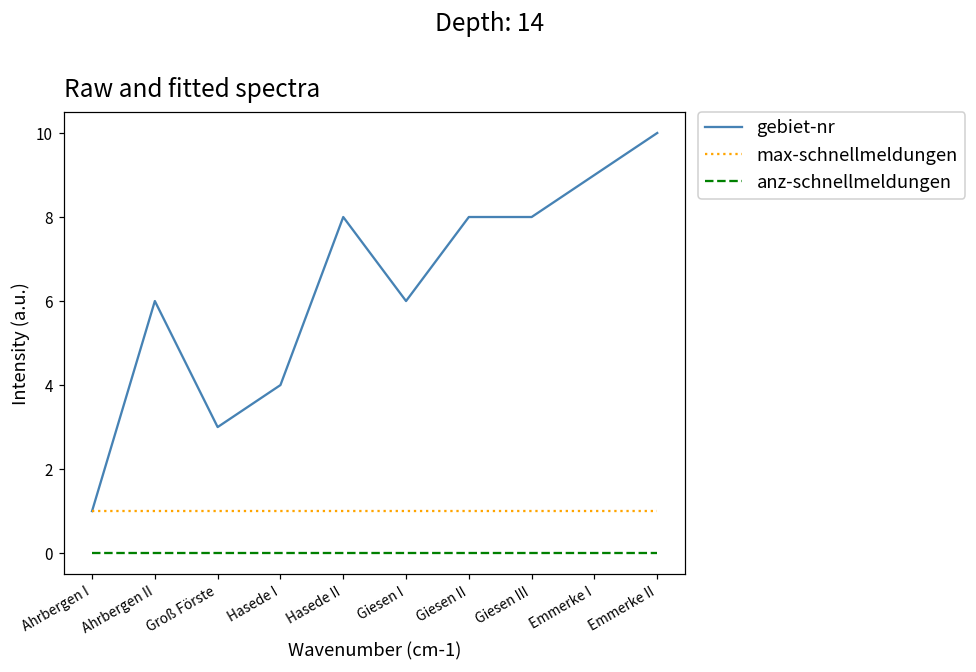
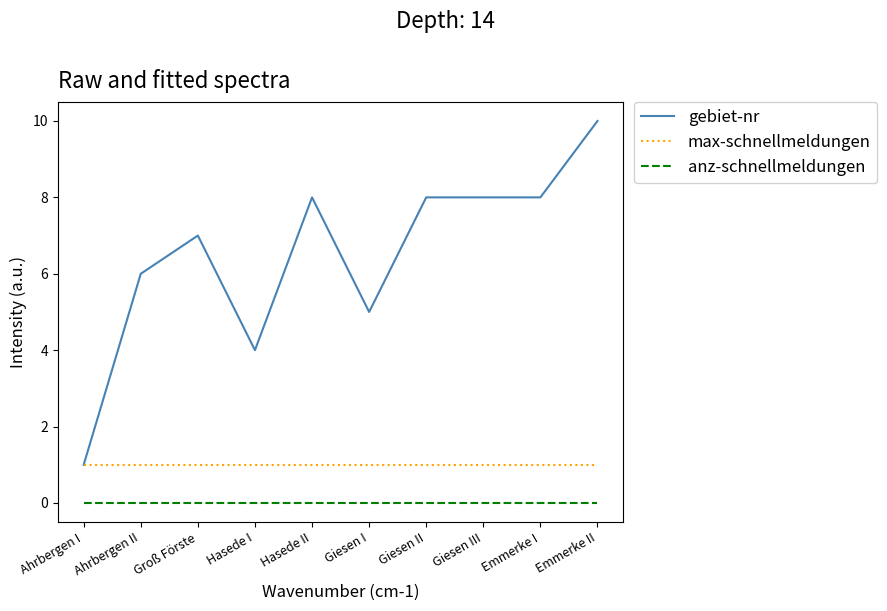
  {
    "gebiet-nr": {
      "Ahrbergen II": 6,
-     "Groß Förste": 3,
+     "Groß Förste": 7,
      "Hasede I": 4,
      "Hasede II": 8,
-     "Giesen I": 6,
+     "Giesen I": 5,
      "Giesen II": 8,
      "Giesen III": 8,
-     "Emmerke I": 9,
+     "Emmerke I": 8,
      "Emmerke II": 10
    },
    "max-schnellmeldungen": {
      "Ahrbergen II": 1,
      "Groß Förste": 1,
      "Hasede I": 1,
      "Hasede II": 1,
      "Giesen I": 1,
      "Giesen II": 1,
      "Giesen III": 1,
      "Emmerke I": 1,
      "Emmerke II": 1
    },
    "anz-schnellmeldungen": {
      "Ahrbergen I": 0,
      "Ahrbergen II": 0,
      "Groß Förste": 0,
      "Hasede I": 0,
      "Hasede II": 0,
      "Giesen I": 0,
      "Giesen II": 0,
      "Giesen III": 0,
      "Emmerke I": 0,
      "Emmerke II": 0
    }
  }
